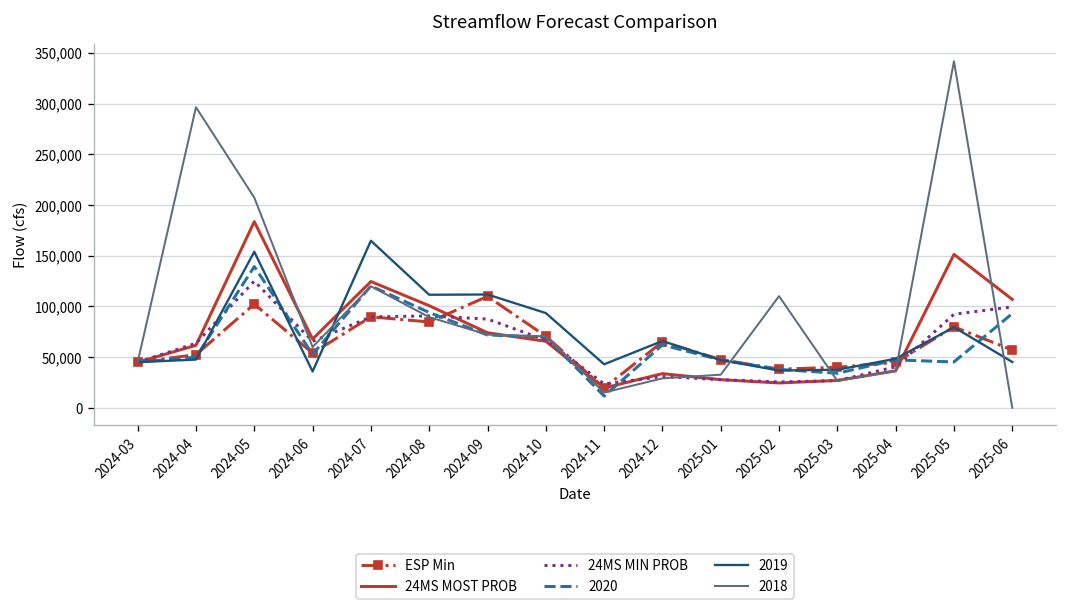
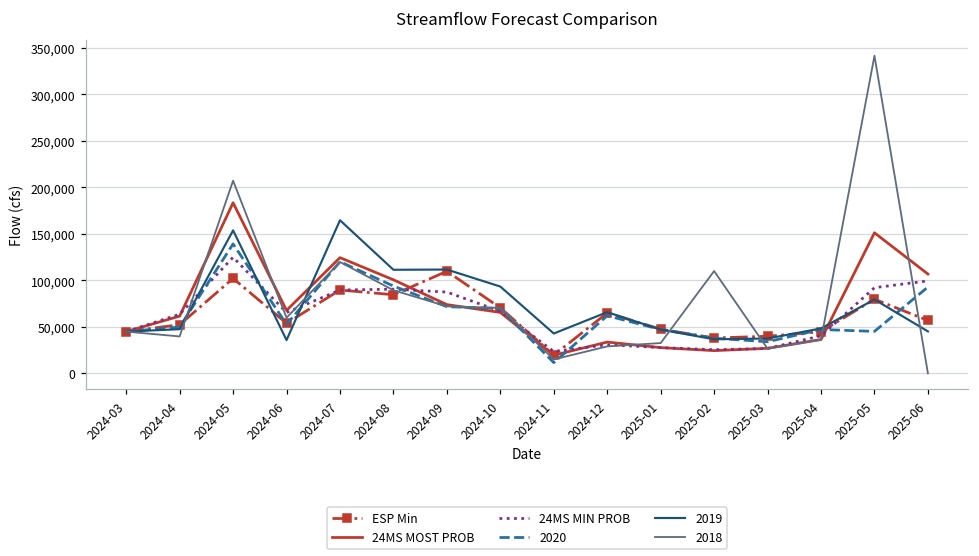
  {
    "24MS MIN PROB": {
      "2024-05": "130,000",
      "2024-09": "90,000",
      "2024-11": "20,000",
      "2025-04": "40,000",
      "2025-05": "90,000",
      "2025-06": "100,000"
    },
    "2018": {
-     "2024-04": "300,000",
+     "2024-04": "40,000",
      "2024-05": "210,000",
      "2024-06": "60,000",
      "2024-11": "20,000",
      "2025-01": "30,000",
      "2025-02": "110,000",
      "2025-05": "340,000",
      "2025-06": "0"
    }
  }
